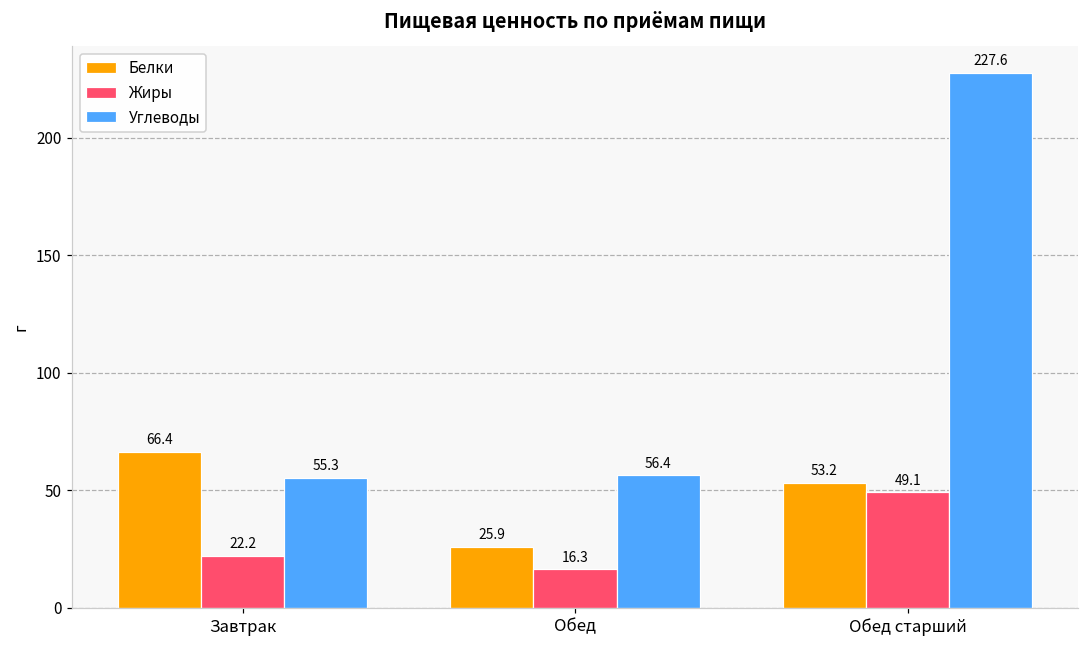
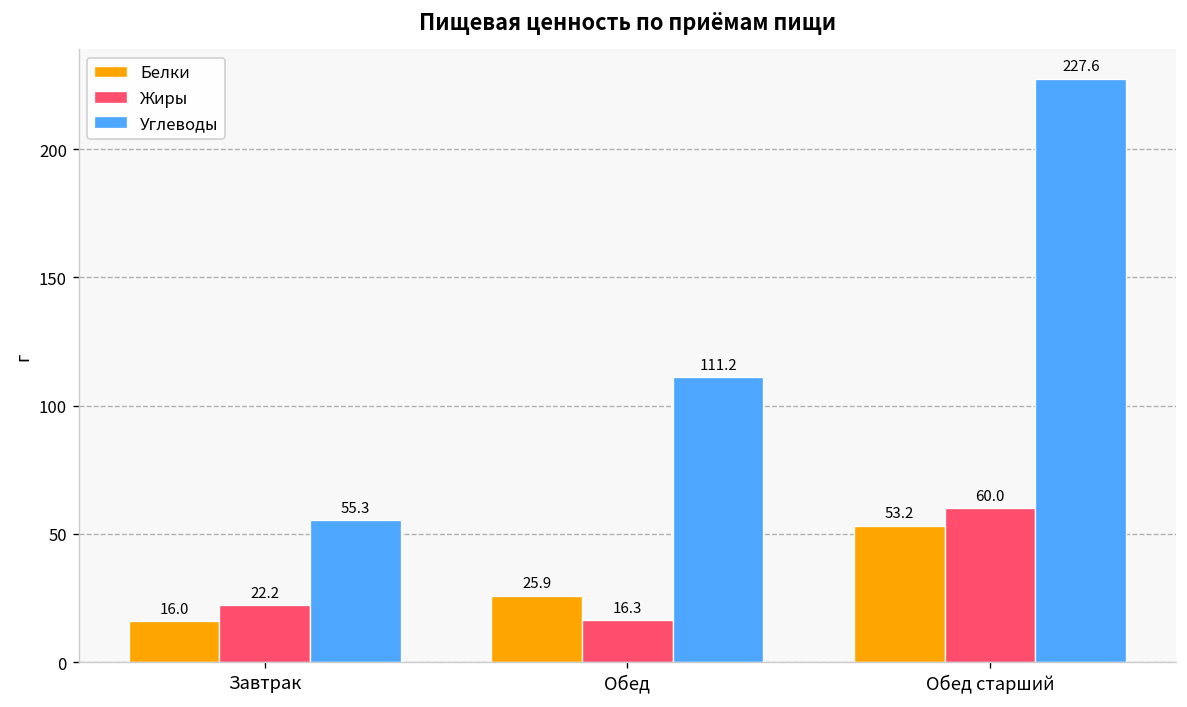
  {
    "Белки": {
-     "Завтрак": 66.4,
+     "Завтрак": 16.0,
      "Обед": 25.9,
      "Обед старший": 53.2
    },
    "Жиры": {
      "Завтрак": 22.2,
      "Обед": 16.3,
-     "Обед старший": 49.1
+     "Обед старший": 60.0
    },
    "Углеводы": {
      "Завтрак": 55.3,
-     "Обед": 56.4,
+     "Обед": 111.2,
      "Обед старший": 227.6
    }
  }
